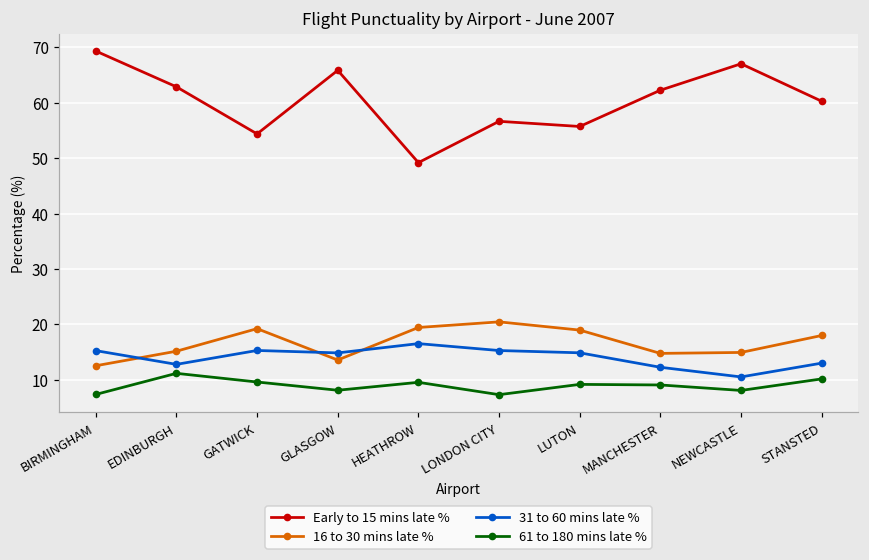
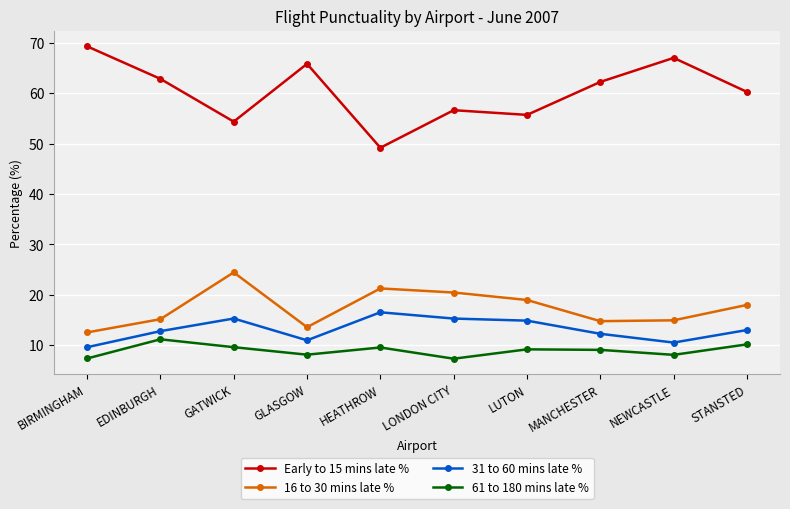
  {
    "Early to 15 mins late %": {
      "BIRMINGHAM": 69,
      "EDINBURGH": 63,
      "GATWICK": 54,
      "GLASGOW": 66,
      "HEATHROW": 49,
      "LONDON CITY": 57,
      "LUTON": 56,
      "MANCHESTER": 62,
      "NEWCASTLE": 67,
      "STANSTED": 60
    },
    "16 to 30 mins late %": {
      "BIRMINGHAM": 13,
      "EDINBURGH": 15,
-     "GATWICK": 19,
+     "GATWICK": 24,
      "GLASGOW": 14,
-     "HEATHROW": 19,
+     "HEATHROW": 21,
      "LONDON CITY": 20,
      "LUTON": 19,
      "MANCHESTER": 15,
      "NEWCASTLE": 15,
      "STANSTED": 18
    },
    "31 to 60 mins late %": {
-     "BIRMINGHAM": 15,
+     "BIRMINGHAM": 10,
      "EDINBURGH": 13,
      "GATWICK": 15,
-     "GLASGOW": 15,
+     "GLASGOW": 11,
      "HEATHROW": 17,
      "LONDON CITY": 15,
      "LUTON": 15,
      "MANCHESTER": 12,
      "NEWCASTLE": 11,
      "STANSTED": 13
    },
    "61 to 180 mins late %": {
      "BIRMINGHAM": 7,
      "EDINBURGH": 11,
      "GATWICK": 10,
      "GLASGOW": 8,
      "HEATHROW": 10,
      "LONDON CITY": 7,
      "LUTON": 9,
      "MANCHESTER": 9,
      "NEWCASTLE": 8,
      "STANSTED": 10
    }
  }
